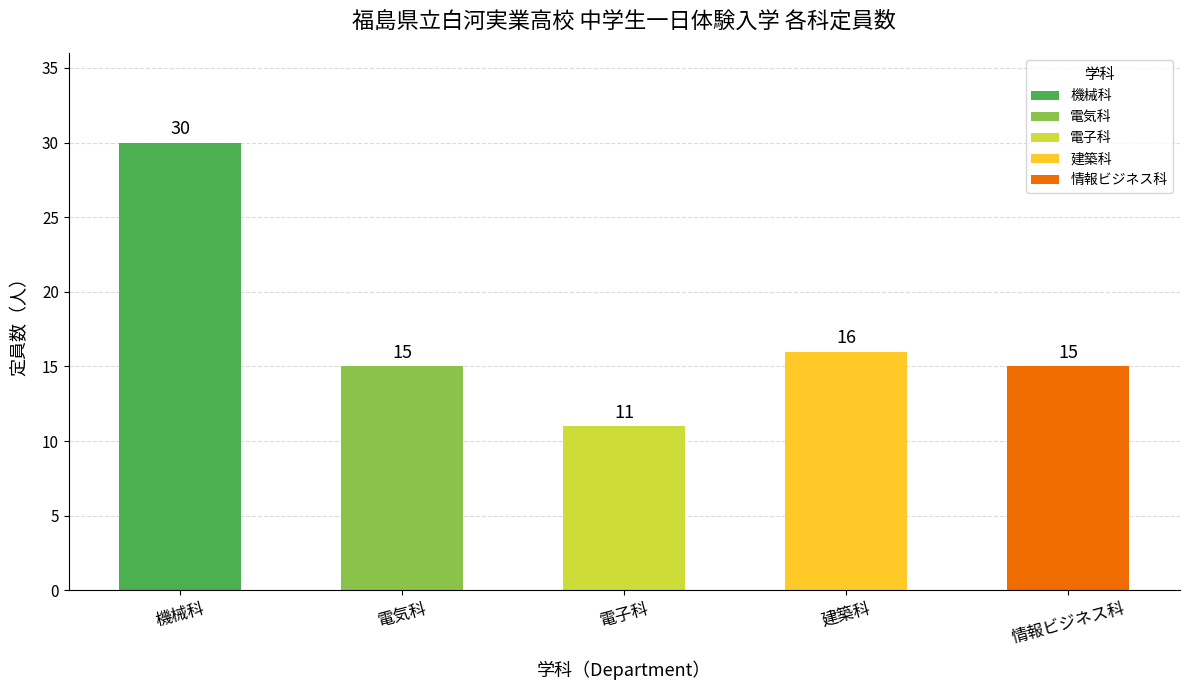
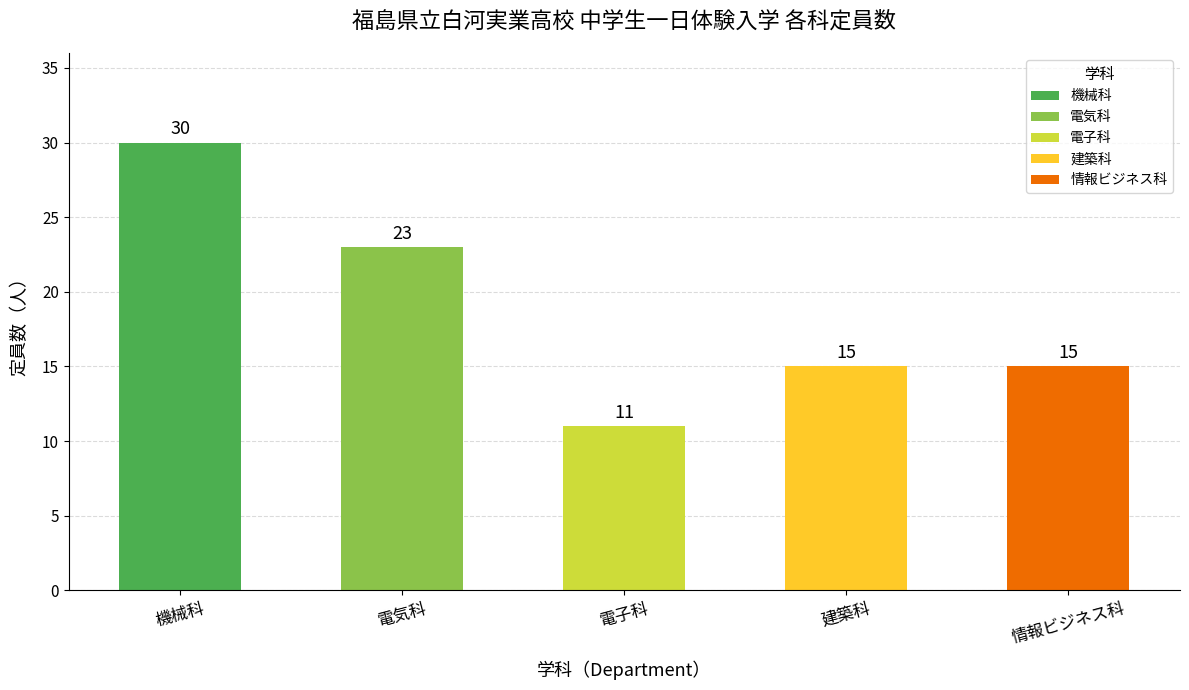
  {
    "機械科": 30,
-   "電気科": 15,
+   "電気科": 23,
    "電子科": 11,
-   "建築科": 16,
+   "建築科": 15,
    "情報ビジネス科": 15
  }
